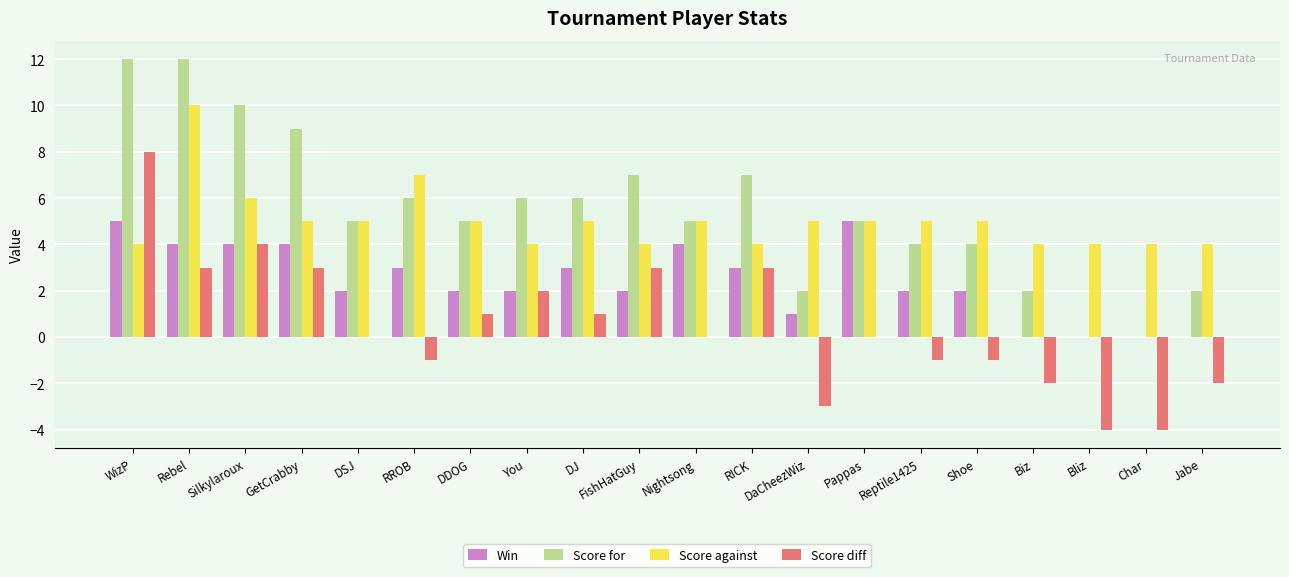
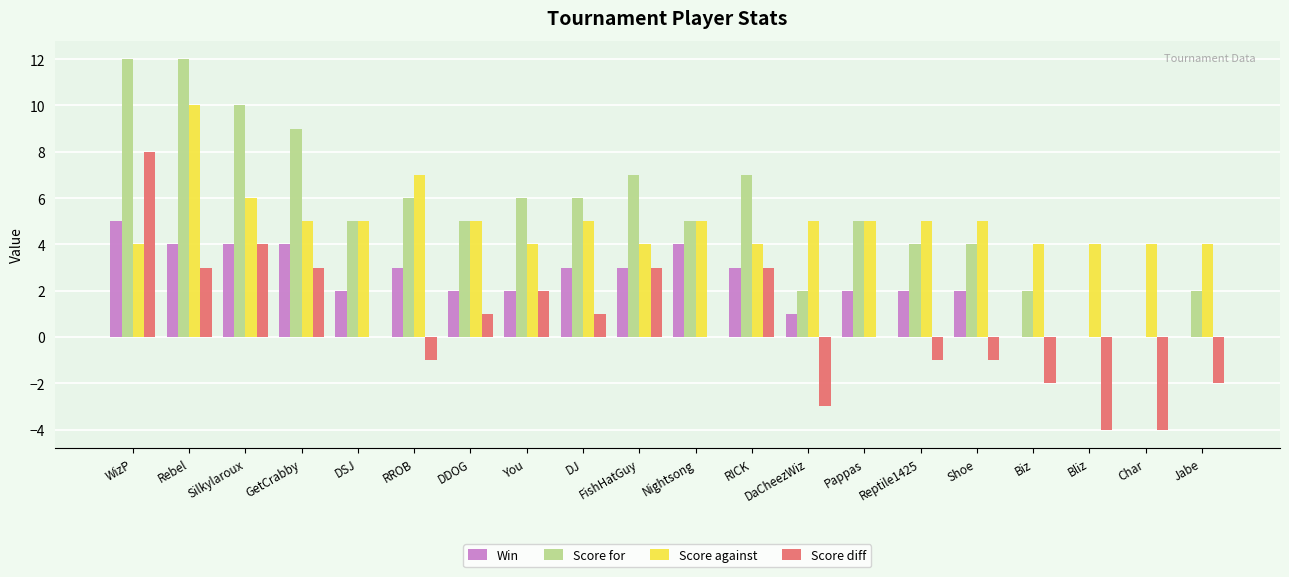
  {
    "Win": {
      "WizP": 5,
      "Rebel": 4,
      "Silkylaroux": 4,
      "GetCrabby": 4,
      "DSJ": 2,
      "RROB": 3,
      "DDOG": 2,
      "You": 2,
      "DJ": 3,
-     "FishHatGuy": 2,
+     "FishHatGuy": 3,
      "Nightsong": 4,
      "RICK": 3,
      "DaCheezWiz": 1,
-     "Pappas": 5,
+     "Pappas": 2,
      "Reptile1425": 2,
      "Shoe": 2,
      "Biz": 0,
      "Bliz": 0,
      "Char": 0,
      "Jabe": 0
    },
    "Score for": {
      "WizP": 12,
      "Rebel": 12,
      "Silkylaroux": 10,
      "GetCrabby": 9,
      "DSJ": 5,
      "RROB": 6,
      "DDOG": 5,
      "You": 6,
      "DJ": 6,
      "FishHatGuy": 7,
      "Nightsong": 5,
      "RICK": 7,
      "DaCheezWiz": 2,
      "Pappas": 5,
      "Reptile1425": 4,
      "Shoe": 4,
      "Biz": 2,
      "Bliz": 0,
      "Char": 0,
      "Jabe": 2
    },
    "Score against": {
      "WizP": 4,
      "Rebel": 10,
      "Silkylaroux": 6,
      "GetCrabby": 5,
      "DSJ": 5,
      "RROB": 7,
      "DDOG": 5,
      "You": 4,
      "DJ": 5,
      "FishHatGuy": 4,
      "Nightsong": 5,
      "RICK": 4,
      "DaCheezWiz": 5,
      "Pappas": 5,
      "Reptile1425": 5,
      "Shoe": 5,
      "Biz": 4,
      "Bliz": 4,
      "Char": 4,
      "Jabe": 4
    },
    "Score diff": {
      "WizP": 8,
      "Rebel": 3,
      "Silkylaroux": 4,
      "GetCrabby": 3,
      "DSJ": 0,
      "RROB": -1,
      "DDOG": 1,
      "You": 2,
      "DJ": 1,
      "FishHatGuy": 3,
      "Nightsong": 0,
      "RICK": 3,
      "DaCheezWiz": -3,
      "Pappas": 0,
      "Reptile1425": -1,
      "Shoe": -1,
      "Biz": -2,
      "Bliz": -4,
      "Char": -4,
      "Jabe": -2
    }
  }
